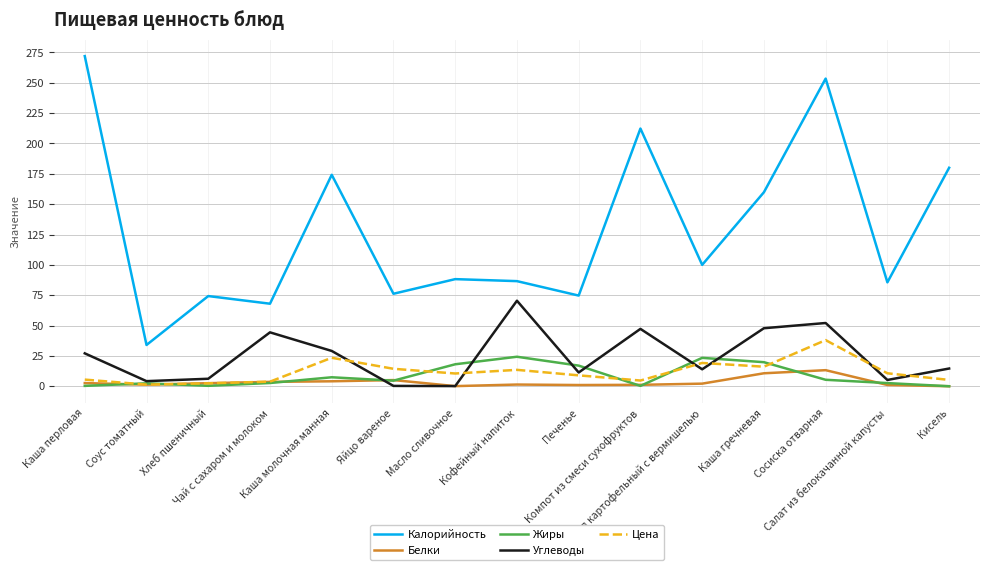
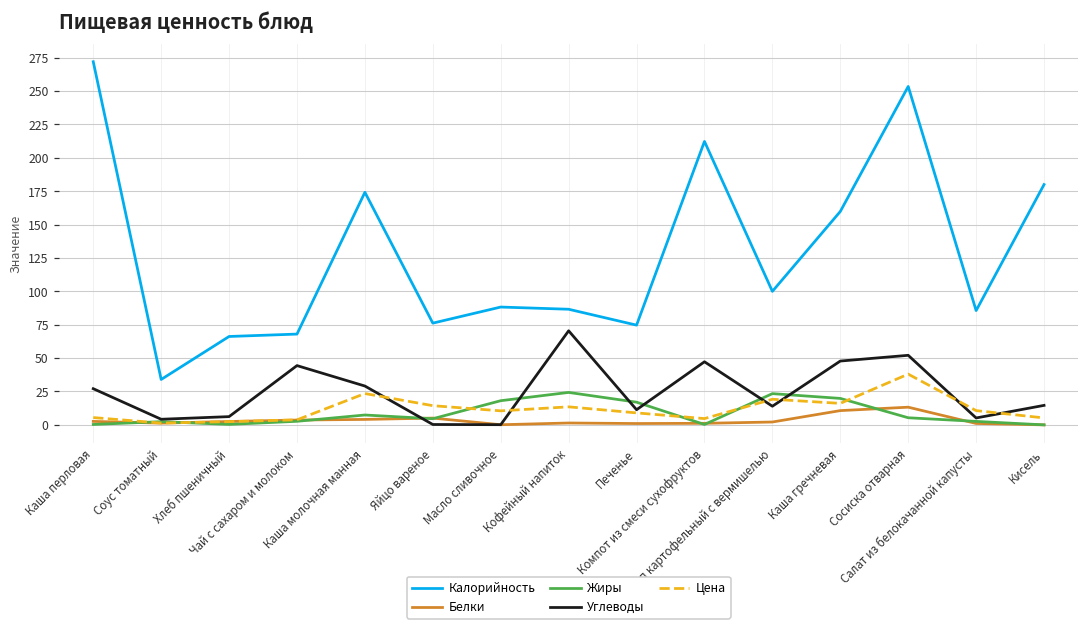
  {
    "Калорийность": {
      "Каша перловая": 272,
      "Соус томатный": 34,
-     "Хлеб пшеничный": 74,
+     "Хлеб пшеничный": 66,
      "Чай с сахаром и молоком": 68,
      "Каша молочная манная": 174,
      "Яйцо вареное": 76,
      "Масло сливочное": 88,
      "Кофейный напиток": 87,
      "Печенье": 75,
      "Компот из смеси сухофруктов": 212,
      "Суп картофельный с вермишелью": 100,
      "Каша гречневая": 160,
      "Сосиска отварная": 253,
      "Салат из белокачанной капусты": 86,
      "Кисель": 180
    },
    "Жиры": {
      "Каша перловая": 0,
      "Каша молочная манная": 7,
      "Масло сливочное": 18,
      "Кофейный напиток": 24,
      "Печенье": 17,
      "Суп картофельный с вермишелью": 23,
      "Каша гречневая": 20,
      "Сосиска отварная": 5
    },
    "Углеводы": {
      "Каша перловая": 27,
      "Хлеб пшеничный": 6,
      "Чай с сахаром и молоком": 44,
      "Каша молочная манная": 29,
      "Яйцо вареное": 0,
      "Кофейный напиток": 70,
      "Печенье": 11,
      "Компот из смеси сухофруктов": 47,
      "Суп картофельный с вермишелью": 14,
      "Каша гречневая": 48,
      "Сосиска отварная": 52,
      "Салат из белокачанной капусты": 5,
      "Кисель": 15
    }
  }
